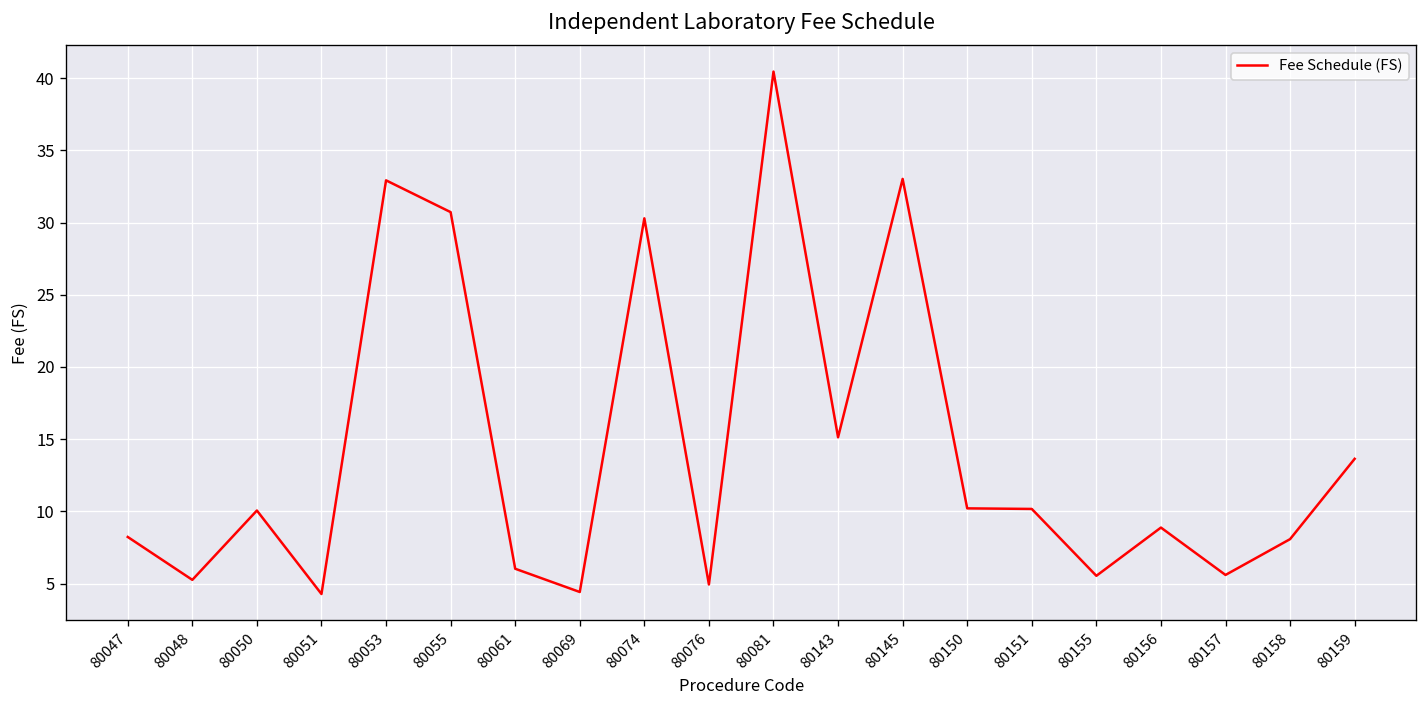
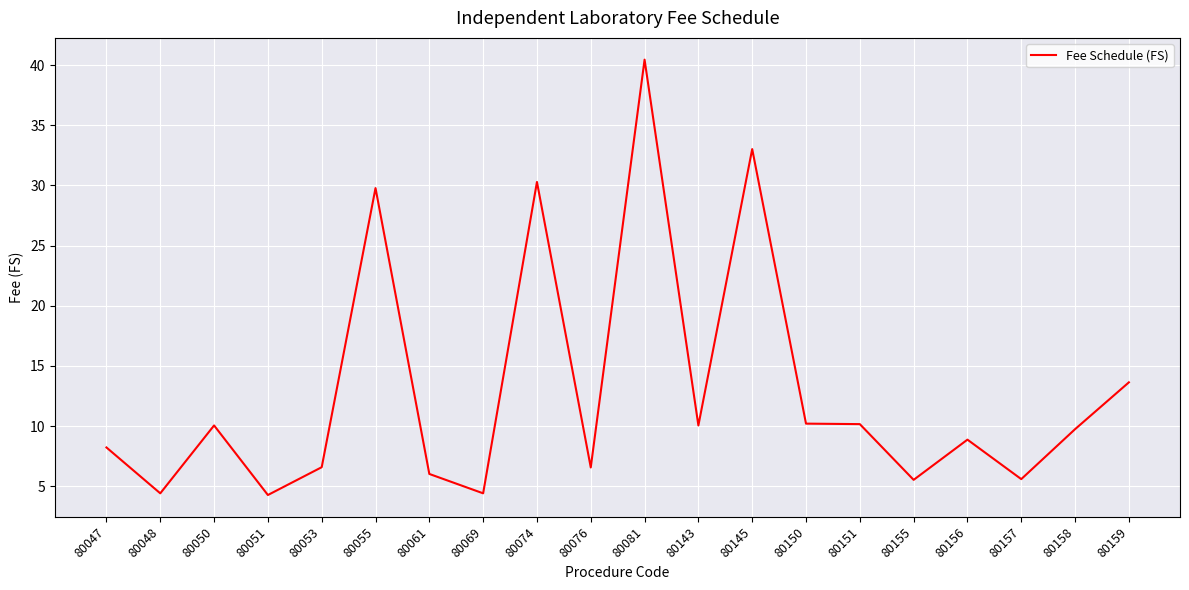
  {
    "80047": 8.2,
-   "80048": 5.3,
+   "80048": 4.4,
    "80050": 10.1,
    "80051": 4.3,
-   "80053": 32.9,
-   "80055": 30.7,
+   "80053": 6.6,
+   "80055": 29.8,
    "80061": 6.0,
    "80069": 4.4,
    "80074": 30.3,
-   "80076": 4.9,
+   "80076": 6.6,
    "80081": 40.5,
-   "80143": 15.1,
+   "80143": 10.1,
    "80145": 33.0,
    "80150": 10.2,
    "80151": 10.2,
    "80155": 5.5,
    "80156": 8.9,
    "80157": 5.6,
-   "80158": 8.1,
+   "80158": 9.8,
    "80159": 13.6
  }
